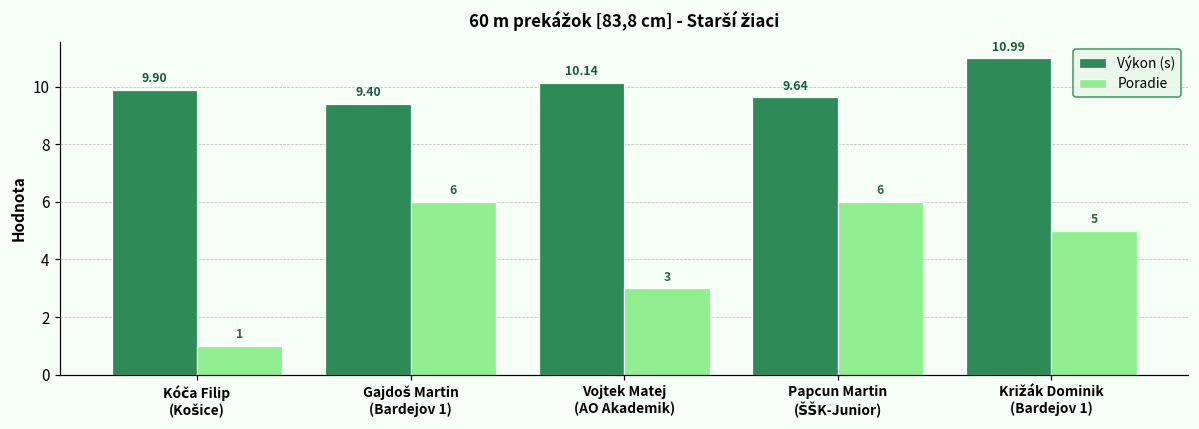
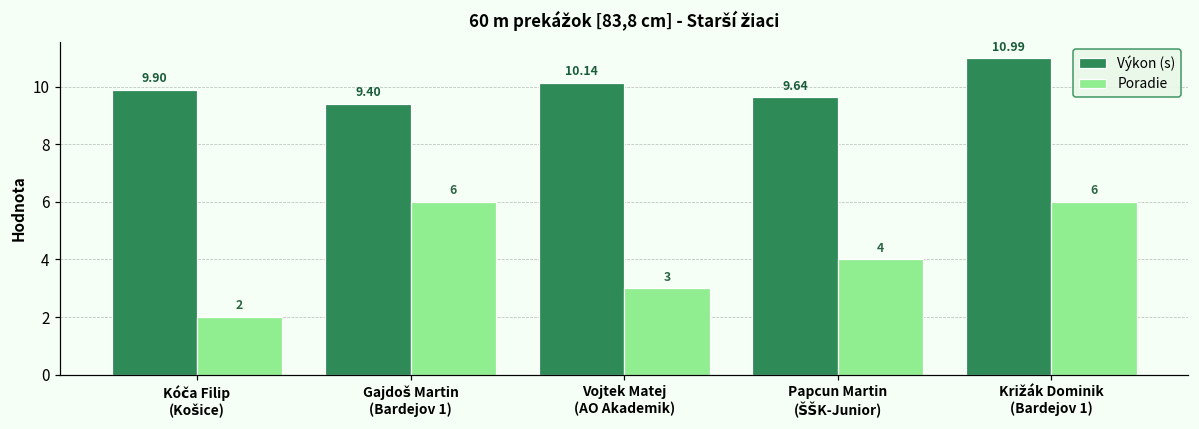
  {
    "Výkon (s)": {
      "Kóča Filip (Košice)": 9.90,
      "Gajdoš Martin (Bardejov 1)": 9.40,
      "Vojtek Matej (AO Akademik)": 10.14,
      "Papcun Martin (ŠŠK-Junior)": 9.64,
      "Križák Dominik (Bardejov 1)": 10.99
    },
    "Poradie": {
-     "Kóča Filip (Košice)": 1,
+     "Kóča Filip (Košice)": 2,
      "Gajdoš Martin (Bardejov 1)": 6,
      "Vojtek Matej (AO Akademik)": 3,
-     "Papcun Martin (ŠŠK-Junior)": 6,
-     "Križák Dominik (Bardejov 1)": 5
+     "Papcun Martin (ŠŠK-Junior)": 4,
+     "Križák Dominik (Bardejov 1)": 6
    }
  }
